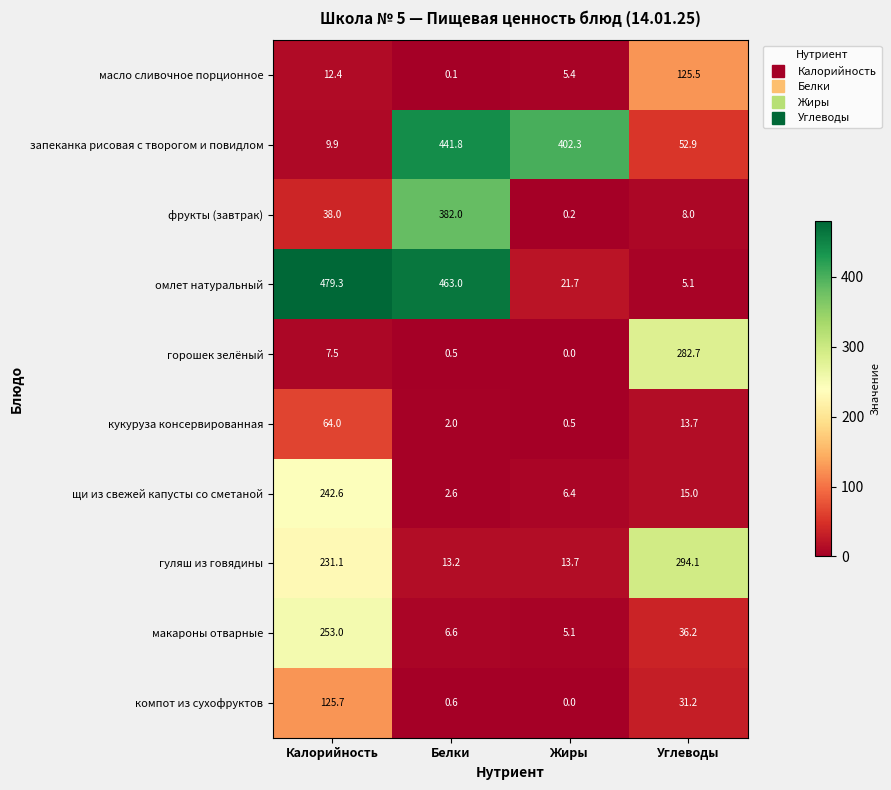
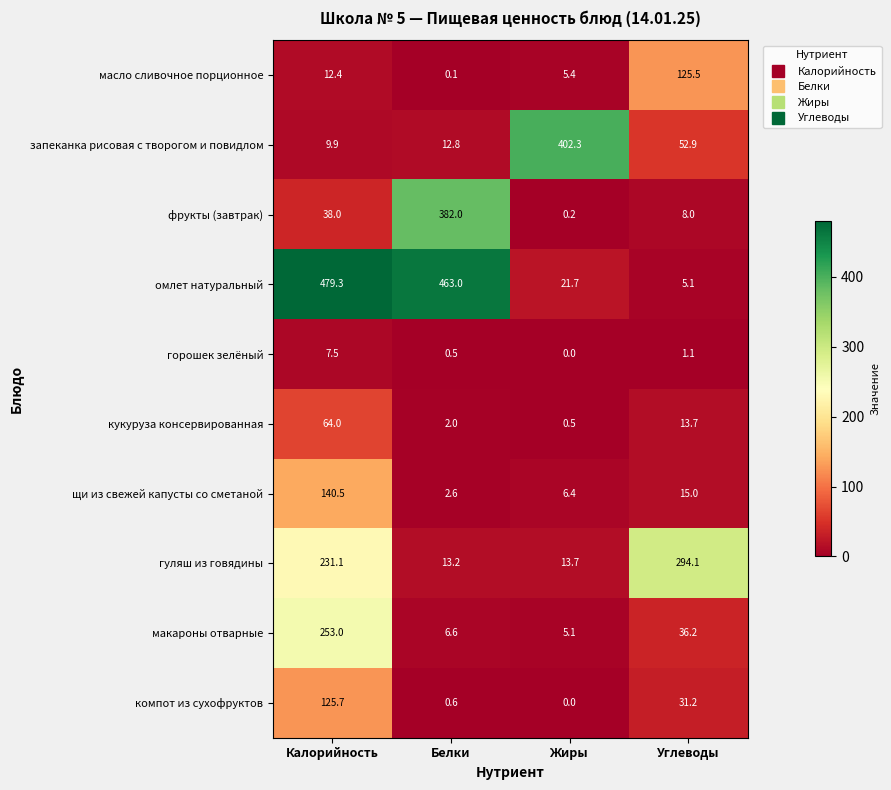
  {
    "масло сливочное порционное": {
      "Калорийность": 12.4,
      "Белки": 0.1,
      "Жиры": 5.4,
      "Углеводы": 125.5
    },
    "запеканка рисовая с творогом и повидлом": {
      "Калорийность": 9.9,
-     "Белки": 441.8,
+     "Белки": 12.8,
      "Жиры": 402.3,
      "Углеводы": 52.9
    },
    "фрукты (завтрак)": {
      "Калорийность": 38.0,
      "Белки": 382.0,
      "Жиры": 0.2,
      "Углеводы": 8.0
    },
    "омлет натуральный": {
      "Калорийность": 479.3,
      "Белки": 463.0,
      "Жиры": 21.7,
      "Углеводы": 5.1
    },
    "горошек зелёный": {
      "Калорийность": 7.5,
      "Белки": 0.5,
      "Жиры": 0.0,
-     "Углеводы": 282.7
+     "Углеводы": 1.1
    },
    "кукуруза консервированная": {
      "Калорийность": 64.0,
      "Белки": 2.0,
      "Жиры": 0.5,
      "Углеводы": 13.7
    },
    "щи из свежей капусты со сметаной": {
-     "Калорийность": 242.6,
+     "Калорийность": 140.5,
      "Белки": 2.6,
      "Жиры": 6.4,
      "Углеводы": 15.0
    },
    "гуляш из говядины": {
      "Калорийность": 231.1,
      "Белки": 13.2,
      "Жиры": 13.7,
      "Углеводы": 294.1
    },
    "макароны отварные": {
      "Калорийность": 253.0,
      "Белки": 6.6,
      "Жиры": 5.1,
      "Углеводы": 36.2
    },
    "компот из сухофруктов": {
      "Калорийность": 125.7,
      "Белки": 0.6,
      "Жиры": 0.0,
      "Углеводы": 31.2
    }
  }
